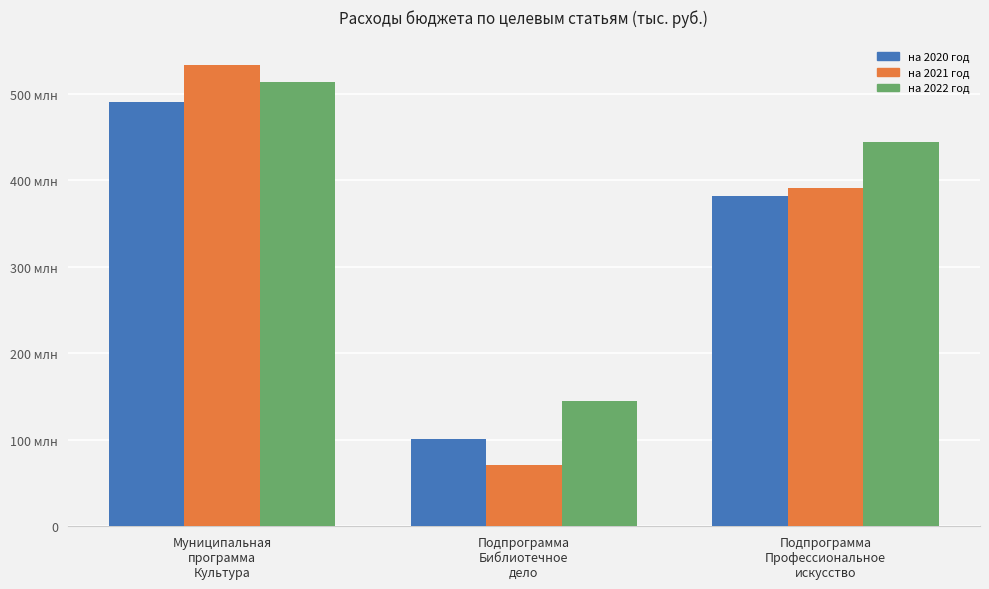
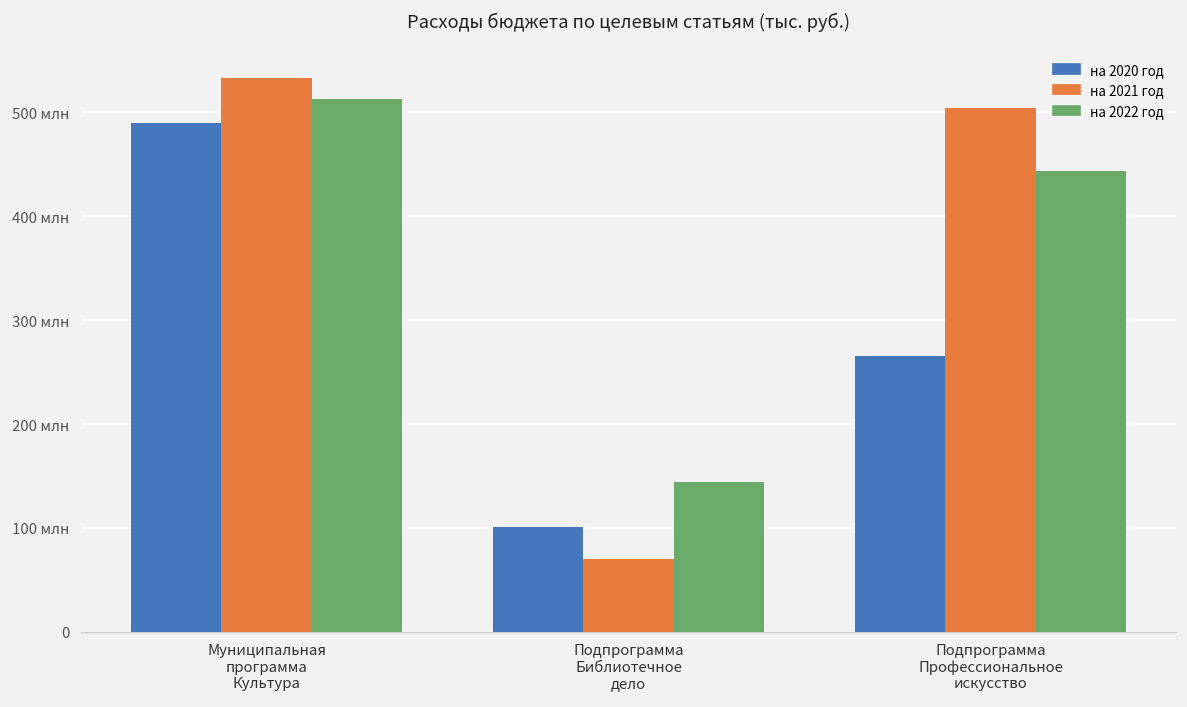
  {
    "на 2020 год": {
      "Муниципальная программа Культура": "490 млн",
      "Подпрограмма Библиотечное дело": "100 млн",
-     "Подпрограмма Профессиональное искусство": "380 млн"
+     "Подпрограмма Профессиональное искусство": "270 млн"
    },
    "на 2021 год": {
      "Муниципальная программа Культура": "530 млн",
      "Подпрограмма Библиотечное дело": "70 млн",
-     "Подпрограмма Профессиональное искусство": "390 млн"
+     "Подпрограмма Профессиональное искусство": "500 млн"
    },
    "на 2022 год": {
      "Муниципальная программа Культура": "510 млн",
      "Подпрограмма Библиотечное дело": "140 млн",
      "Подпрограмма Профессиональное искусство": "440 млн"
    }
  }
